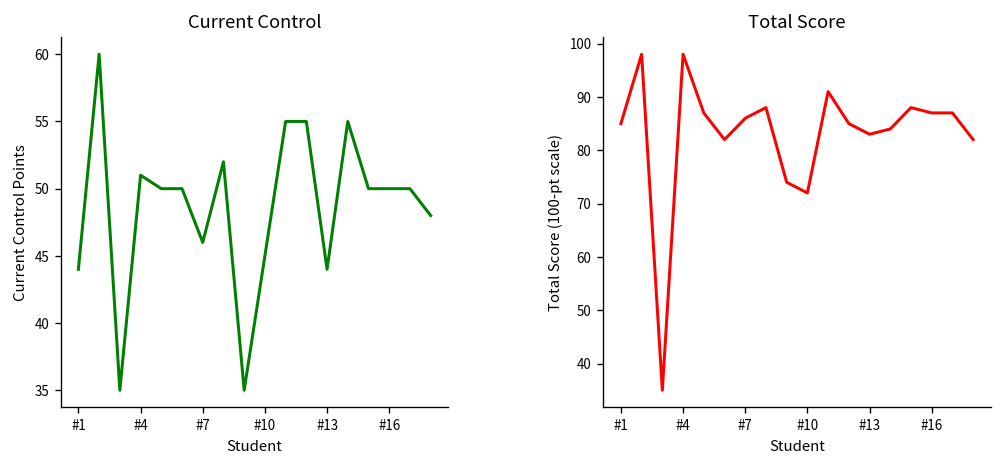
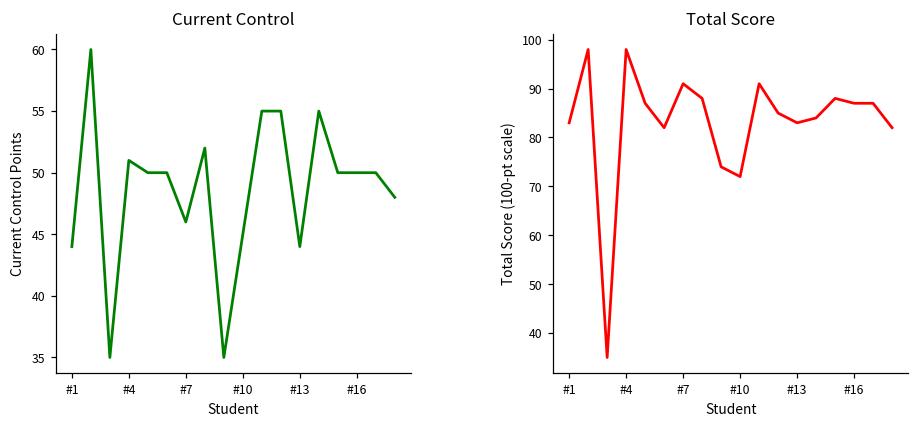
  {
    "Current Control": {
      "#1": 44.0,
      "#4": 51.0,
      "#7": 46.0,
      "#10": 45.0,
      "#13": 44.0,
      "#16": 50.0
    },
    "Total Score": {
-     "#1": 85,
+     "#1": 83,
      "#4": 98,
-     "#7": 86,
+     "#7": 91,
      "#10": 72,
      "#13": 83,
      "#16": 87
    }
  }
